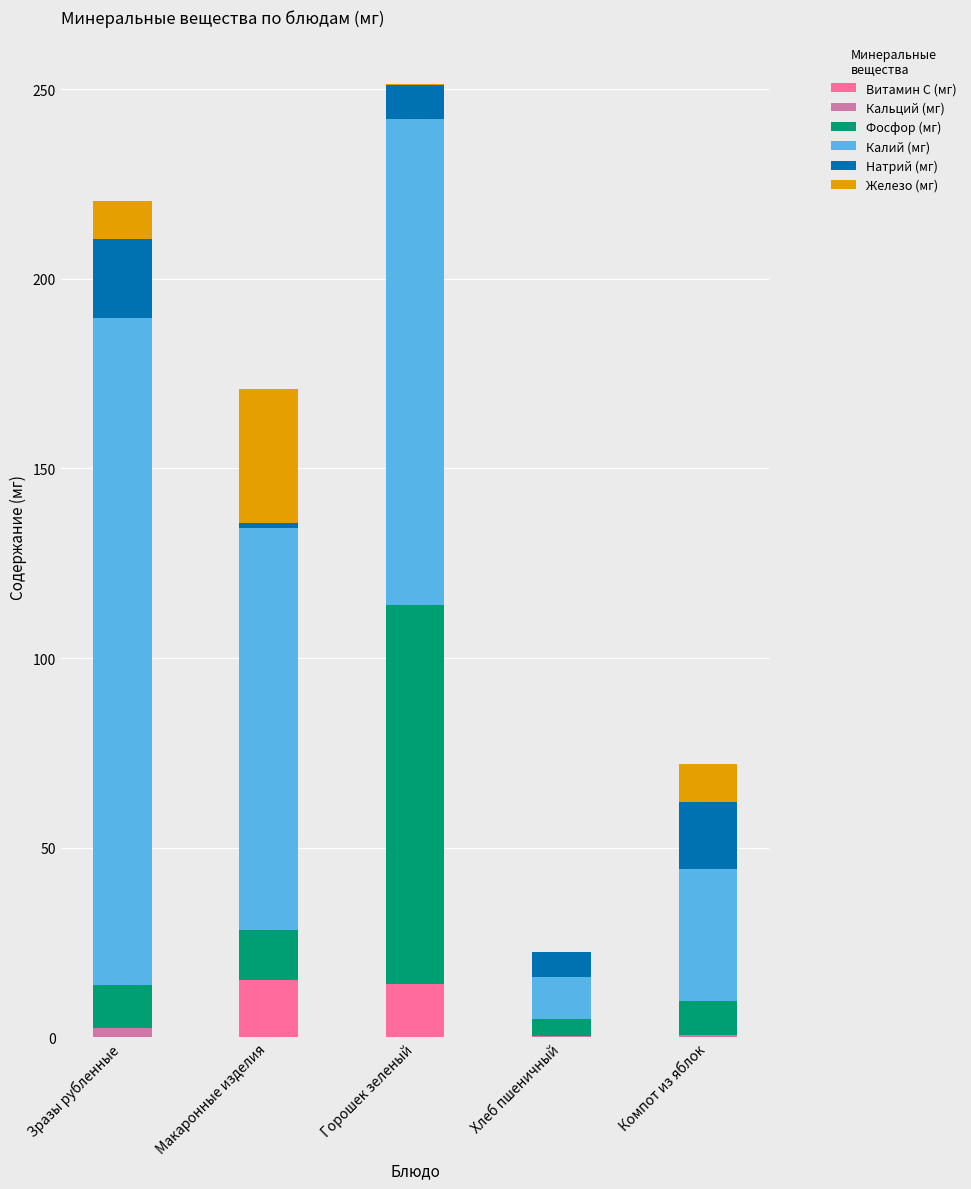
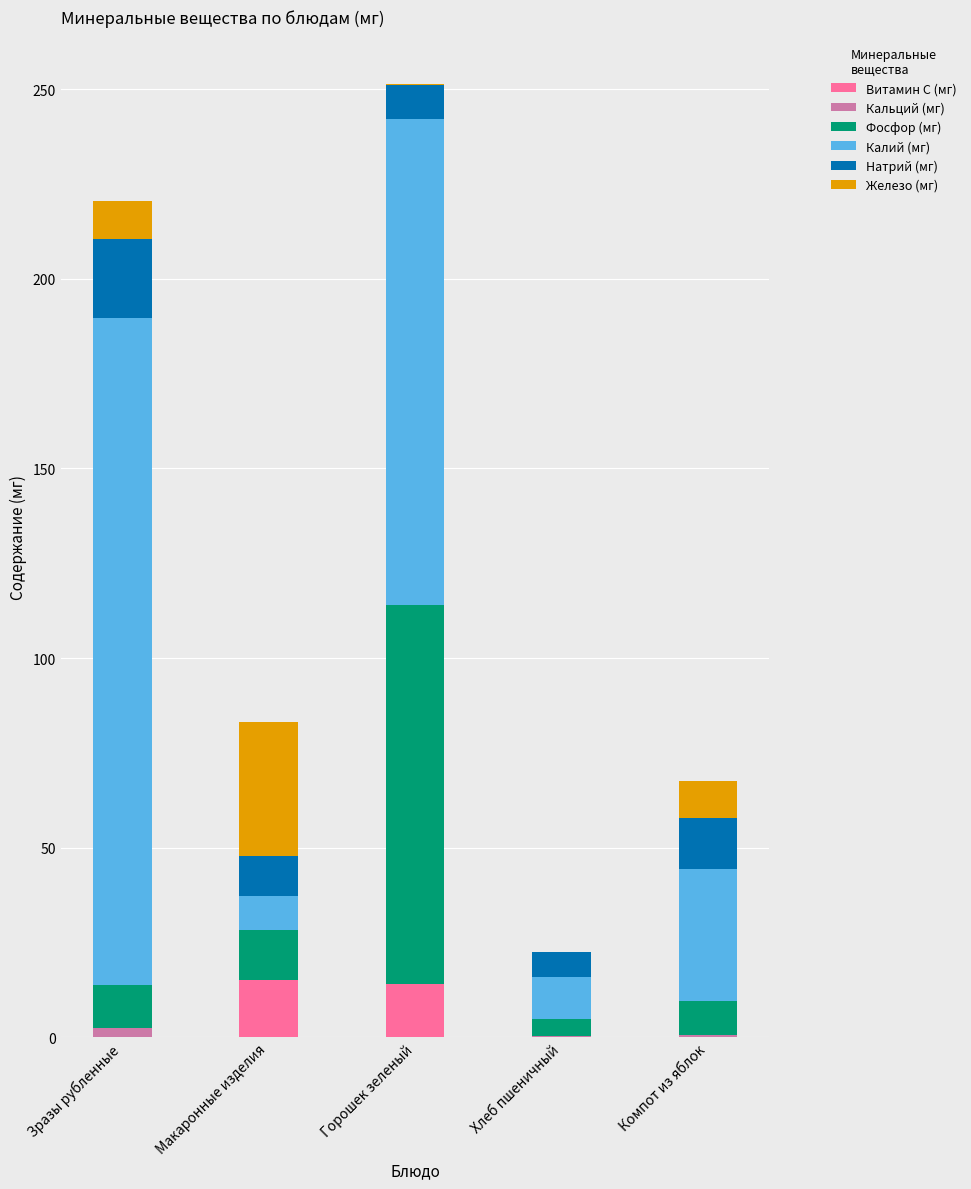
  {
    "Фосфор (мг)": {
      "Зразы рубленные": 11,
      "Макаронные изделия": 13,
      "Горошек зеленый": 100,
      "Хлеб пшеничный": 5,
      "Компот из яблок": 9
    },
    "Калий (мг)": {
      "Зразы рубленные": 176,
-     "Макаронные изделия": 106,
+     "Макаронные изделия": 9,
      "Горошек зеленый": 128,
      "Хлеб пшеничный": 11,
      "Компот из яблок": 35
    },
    "Натрий (мг)": {
      "Зразы рубленные": 21,
-     "Макаронные изделия": 1,
+     "Макаронные изделия": 11,
      "Горошек зеленый": 9,
      "Хлеб пшеничный": 7,
-     "Компот из яблок": 18
+     "Компот из яблок": 13
    },
    "Железо (мг)": {
      "Зразы рубленные": 10,
      "Макаронные изделия": 35,
      "Компот из яблок": 10
    }
  }
